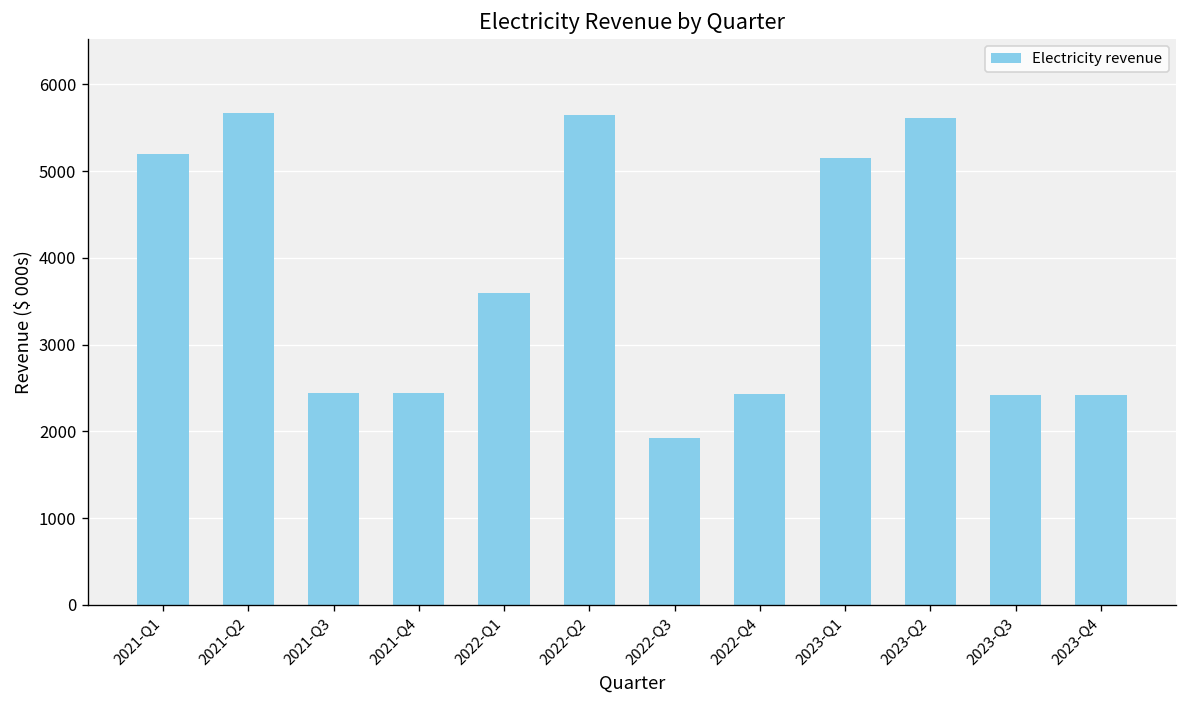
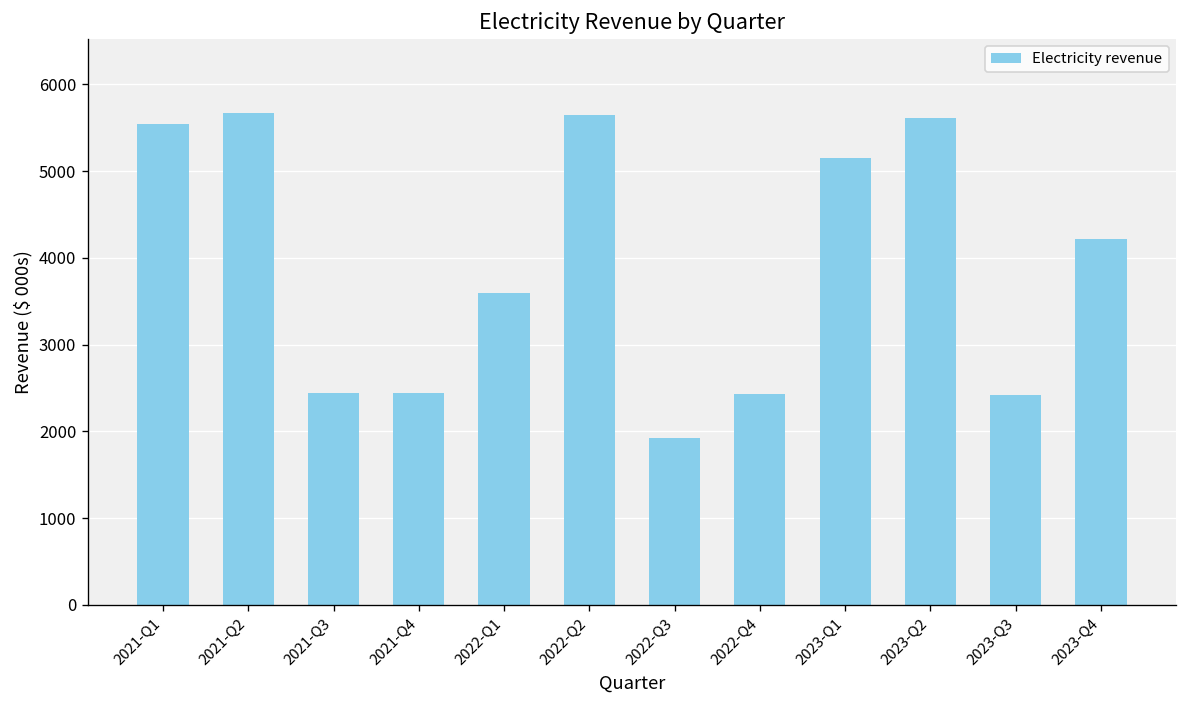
  {
-   "2021-Q1": 5200,
+   "2021-Q1": 5500,
    "2021-Q2": 5700,
    "2021-Q3": 2400,
    "2021-Q4": 2400,
    "2022-Q1": 3600,
    "2022-Q2": 5600,
    "2022-Q3": 1900,
    "2022-Q4": 2400,
    "2023-Q1": 5100,
    "2023-Q2": 5600,
    "2023-Q3": 2400,
-   "2023-Q4": 2400
+   "2023-Q4": 4200
  }
